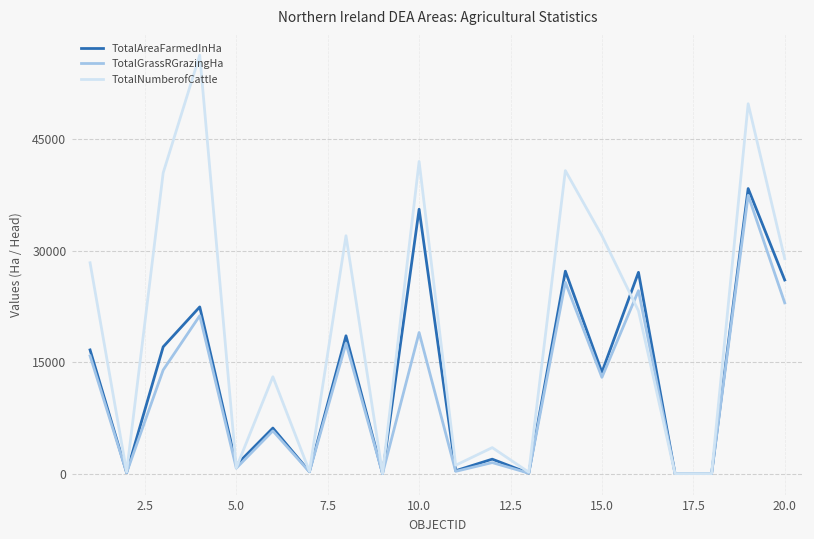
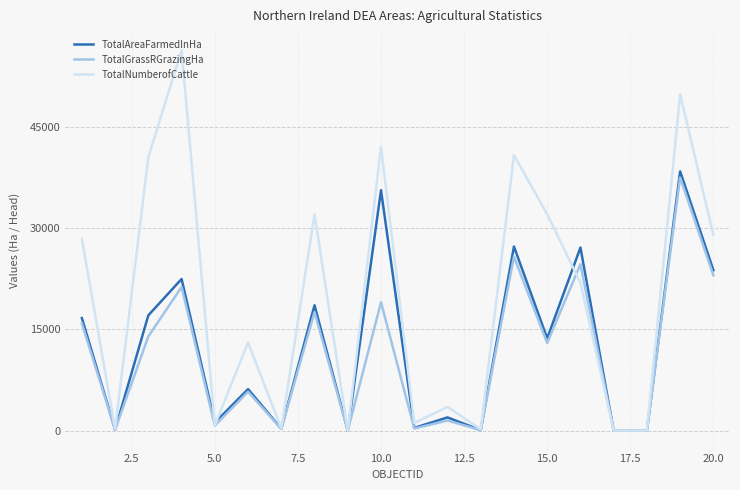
  {
    "TotalAreaFarmedInHa": {
      "10.0": 36000,
      "15.0": 14000,
-     "20.0": 26000
+     "20.0": 24000
    }
  }
